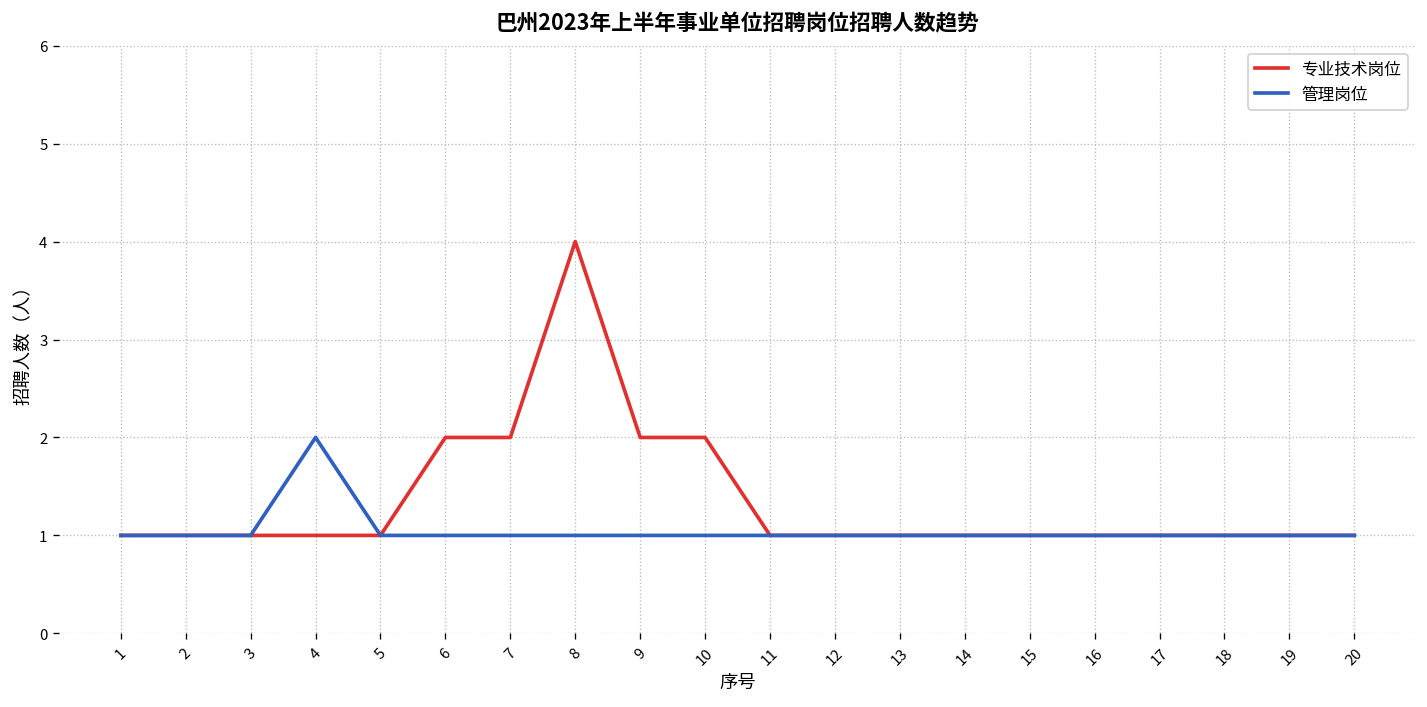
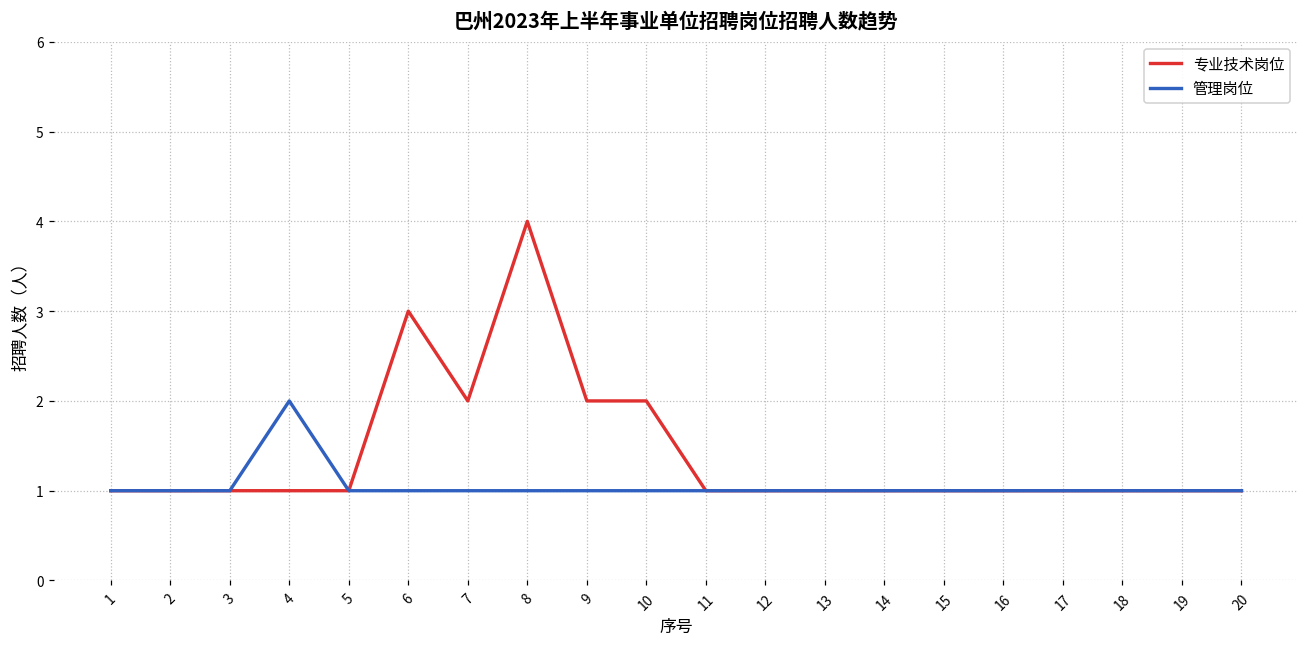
  {
    "专业技术岗位": {
      "4": 1,
-     "6": 2,
+     "6": 3,
      "7": 2,
      "8": 4,
      "9": 2,
      "10": 2
    },
    "管理岗位": {
      "4": 2,
      "6": 1,
      "7": 1,
      "8": 1,
      "9": 1,
      "10": 1
    }
  }
